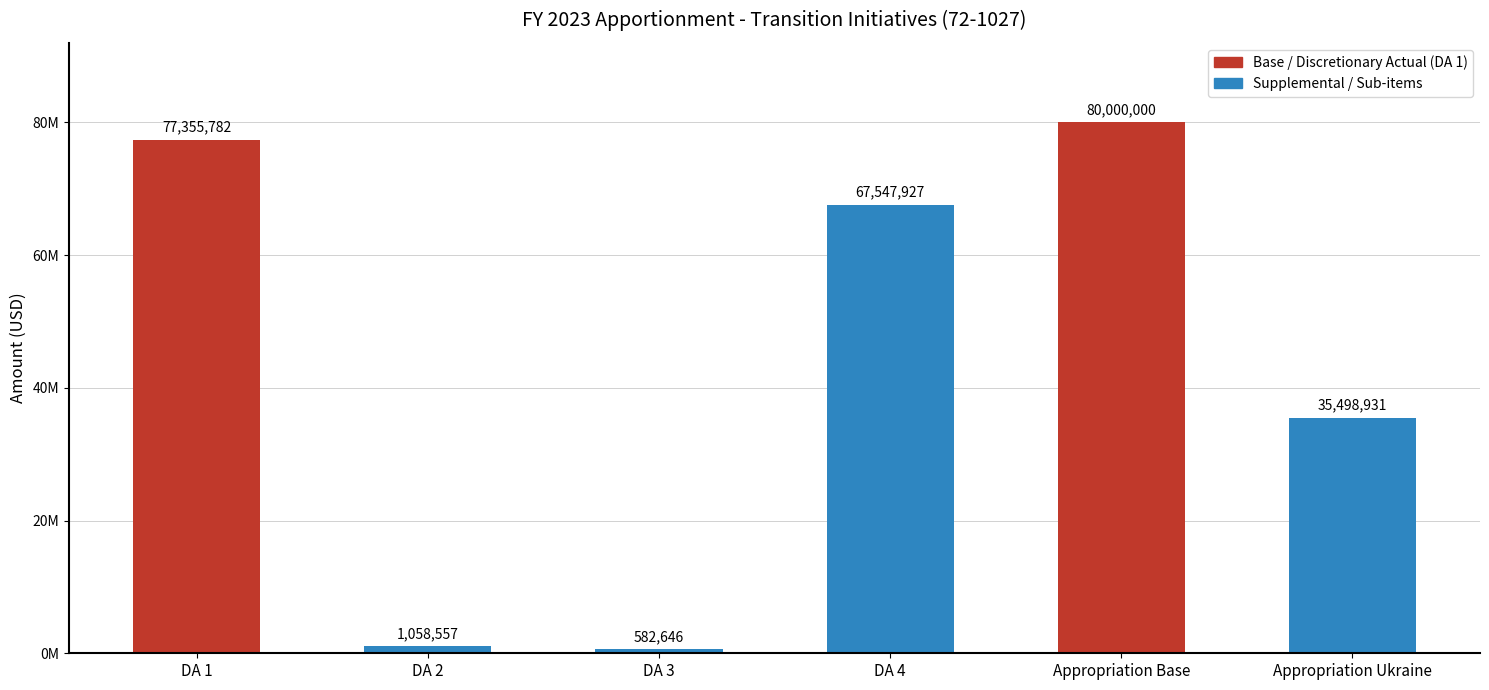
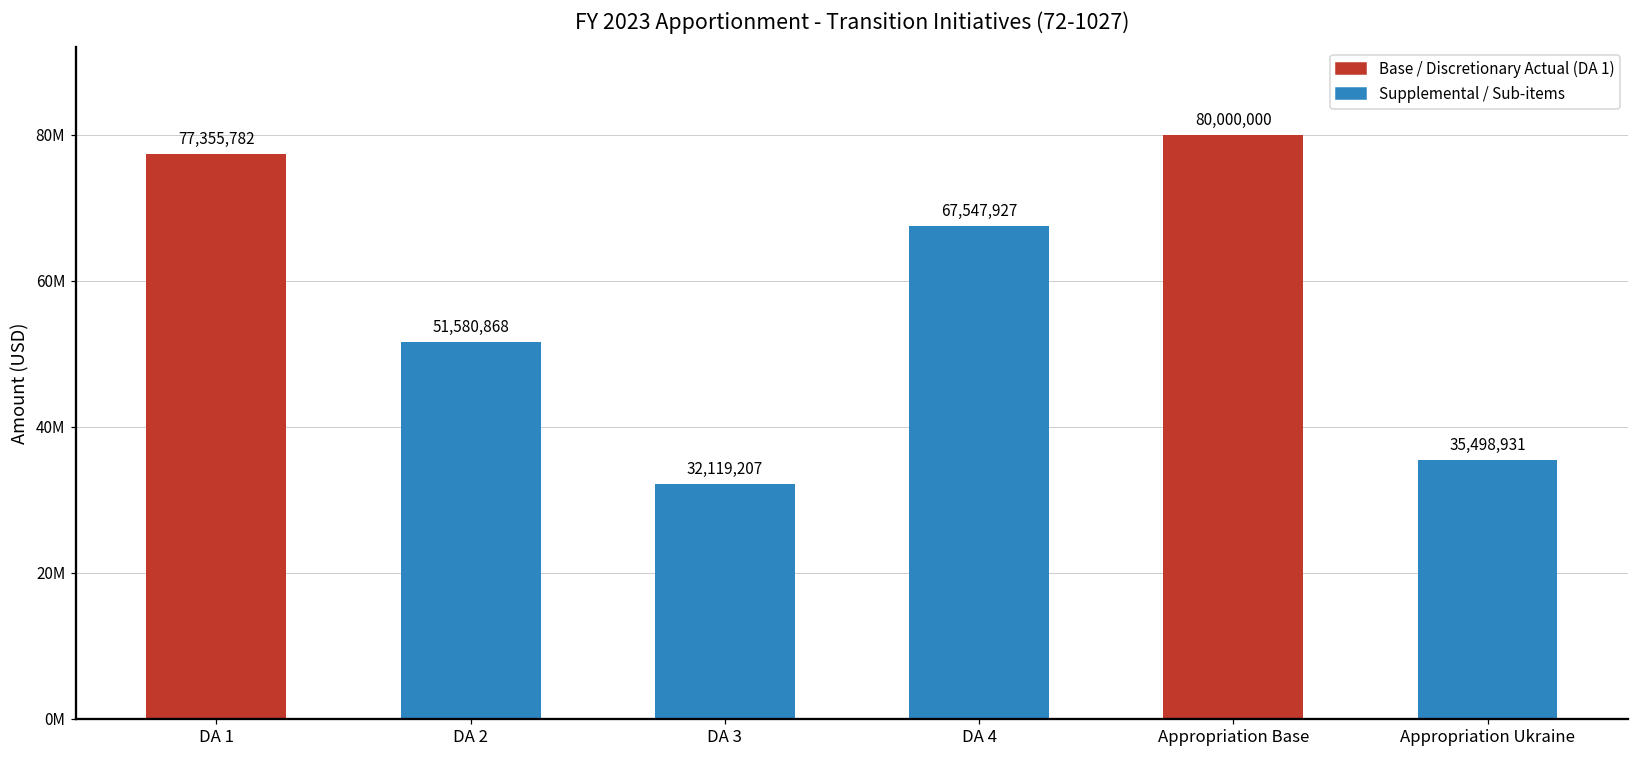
  {
    "DA 1": "77,355,782",
-   "DA 2": "1,058,557",
-   "DA 3": "582,646",
+   "DA 2": "51,580,868",
+   "DA 3": "32,119,207",
    "DA 4": "67,547,927",
    "Appropriation Base": "80,000,000",
    "Appropriation Ukraine": "35,498,931"
  }
